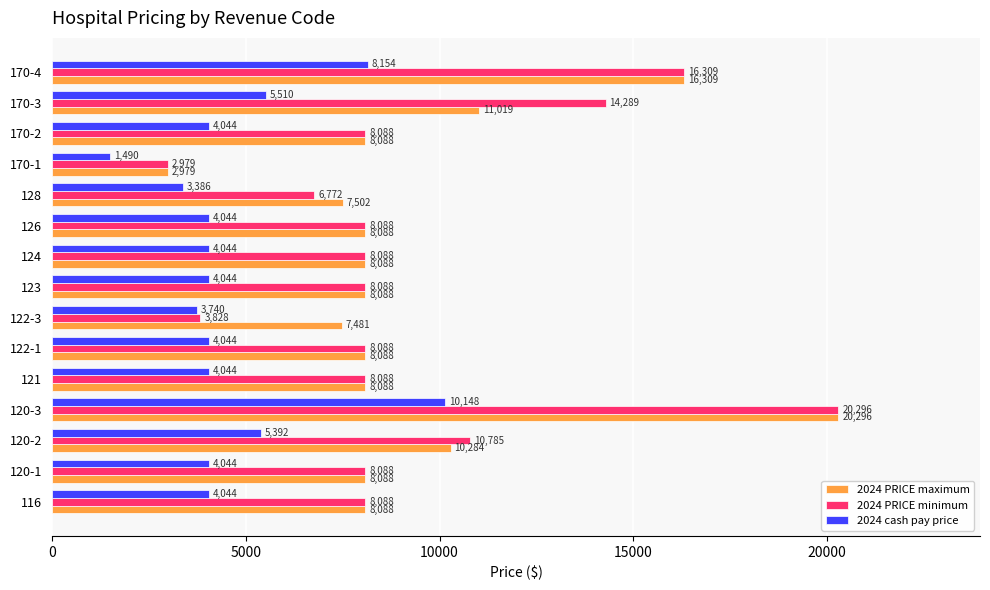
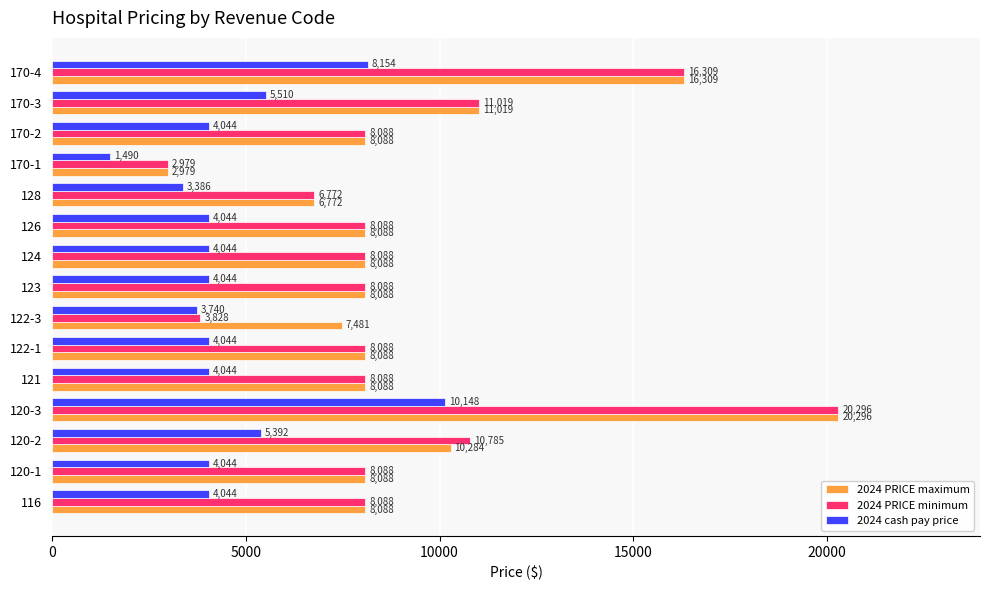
  {
    "2024 PRICE maximum": {
-     "128": "7,502",
+     "128": "6,772",
      "122-3": "7,481",
      "120-2": "10,284"
    },
    "2024 PRICE minimum": {
-     "170-3": "14,289",
+     "170-3": "11,019",
      "120-2": "10,785"
    },
    "2024 cash pay price": {
      "170-4": "8,154",
      "170-3": "5,510",
      "170-2": "4,044",
      "170-1": "1,490",
      "128": "3,386",
      "126": "4,044",
      "124": "4,044",
      "123": "4,044",
      "122-1": "4,044",
      "121": "4,044",
      "120-3": "10,148",
      "120-2": "5,392",
      "120-1": "4,044",
      "116": "4,044"
    }
  }
